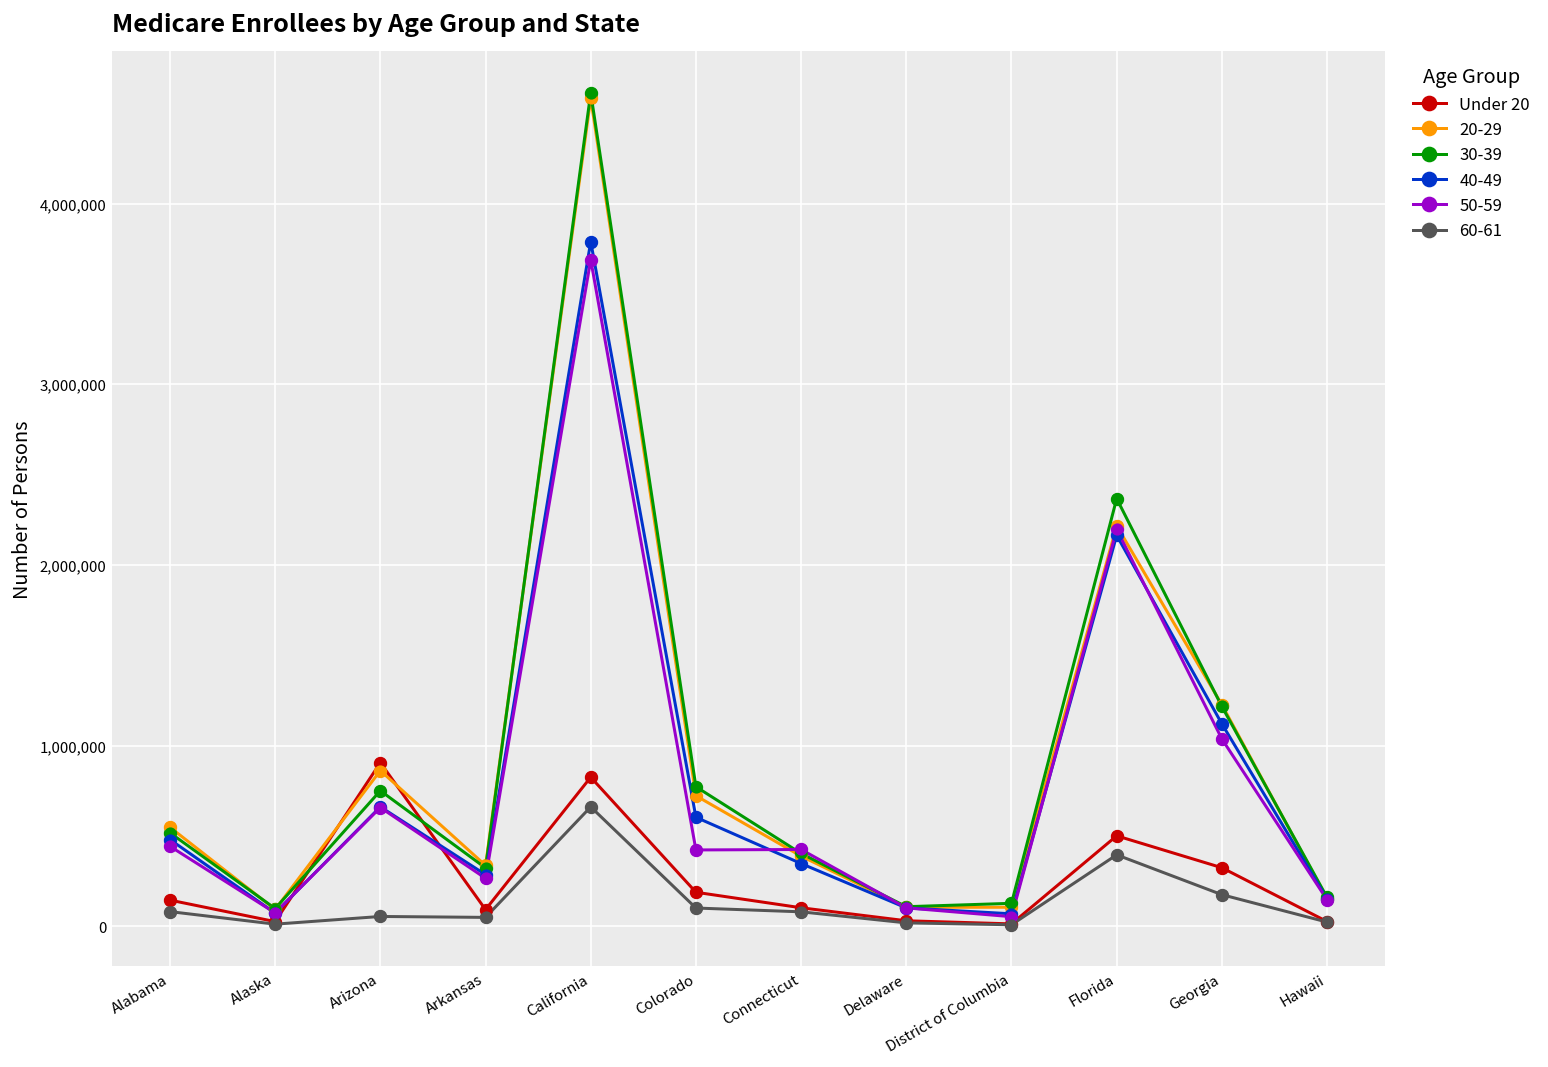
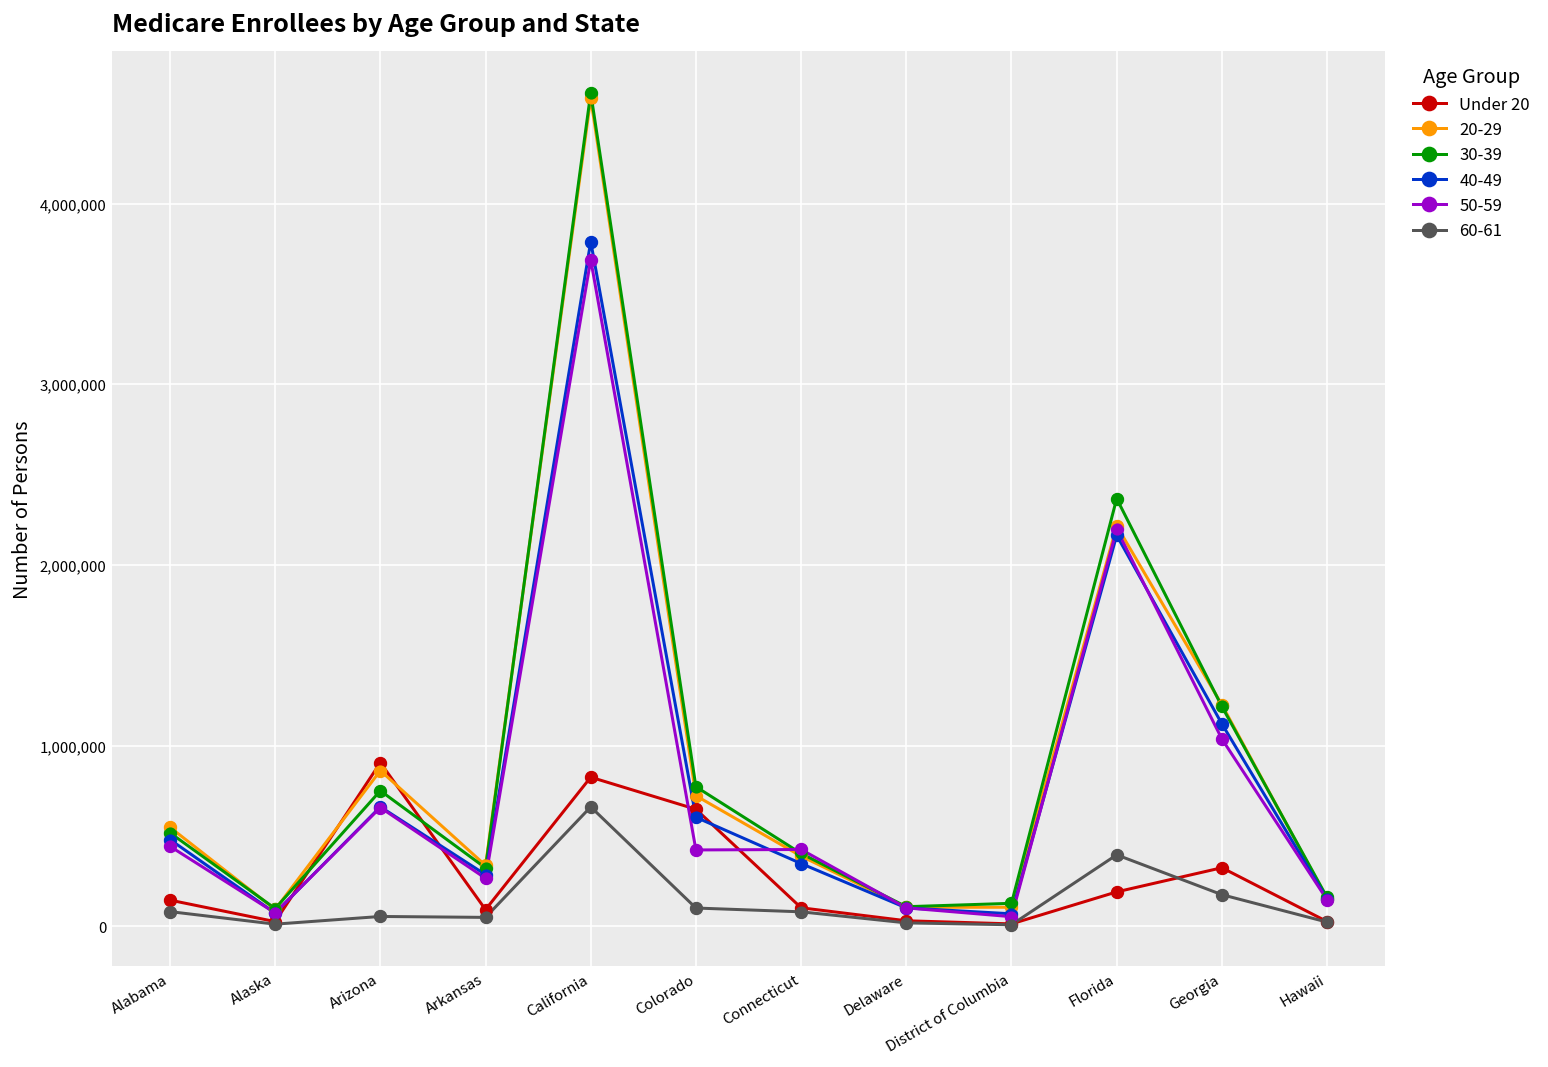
  {
    "Under 20": {
      "Alabama": "140,000",
      "Arizona": "910,000",
      "Arkansas": "90,000",
      "California": "830,000",
-     "Colorado": "190,000",
+     "Colorado": "650,000",
      "Connecticut": "100,000",
-     "Florida": "500,000",
+     "Florida": "190,000",
      "Georgia": "320,000"
    },
    "20-29": {
      "Alabama": "550,000",
      "Arizona": "860,000",
      "California": "4,580,000",
      "Colorado": "720,000",
      "District of Columbia": "110,000",
      "Florida": "2,220,000"
    },
    "30-39": {
      "Alabama": "520,000",
      "Arizona": "750,000",
      "California": "4,610,000",
      "Colorado": "770,000",
      "District of Columbia": "130,000",
      "Florida": "2,370,000"
    },
    "40-49": {
      "Alabama": "480,000",
      "Arkansas": "290,000",
      "California": "3,790,000",
      "Colorado": "600,000",
      "Connecticut": "350,000",
      "Florida": "2,160,000",
      "Georgia": "1,120,000"
    },
    "50-59": {
      "Alabama": "440,000",
      "Arkansas": "270,000",
      "California": "3,690,000",
      "Colorado": "420,000",
      "Connecticut": "420,000",
      "Florida": "2,200,000",
      "Georgia": "1,040,000"
    },
    "60-61": {
      "Alabama": "80,000",
      "Arizona": "50,000",
      "Arkansas": "50,000",
      "California": "660,000",
      "Colorado": "100,000",
      "Connecticut": "80,000",
      "Florida": "400,000",
      "Georgia": "170,000"
    }
  }
